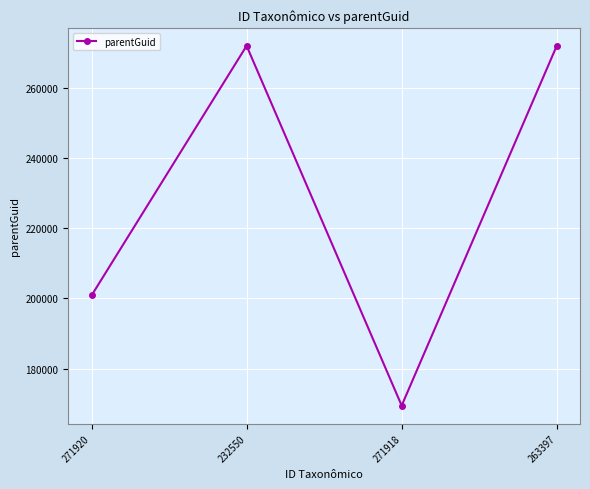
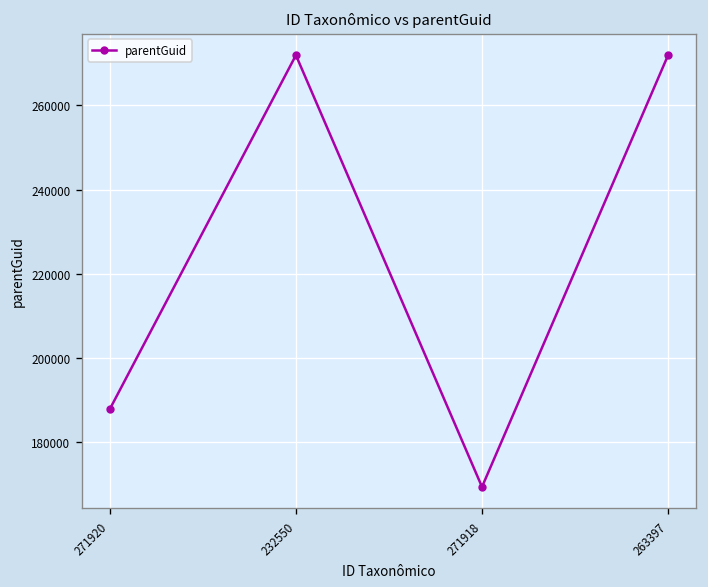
  {
-   "271920": 201000,
+   "271920": 188000,
    "232550": 272000,
    "271918": 169000,
    "263397": 272000
  }
